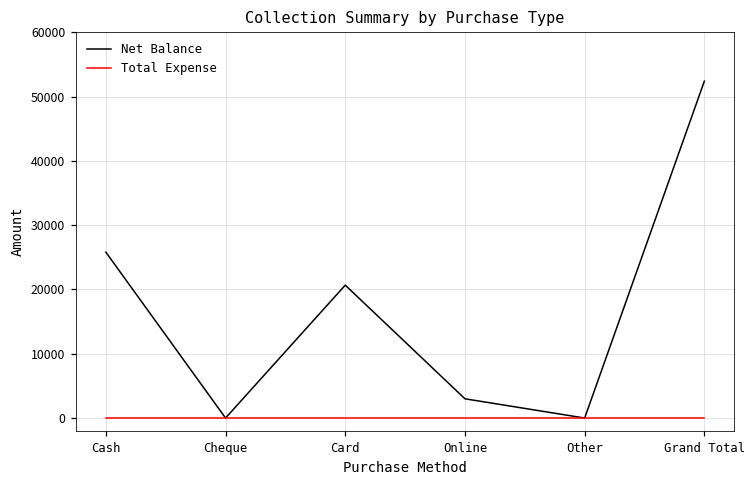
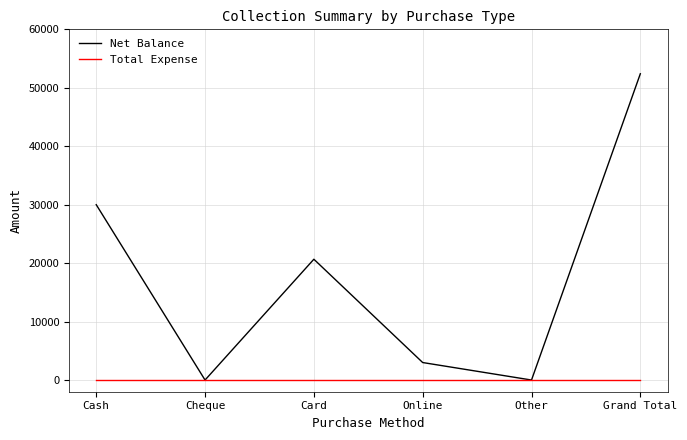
  {
    "Net Balance": {
-     "Cash": 26000,
+     "Cash": 30000,
      "Card": 21000,
      "Online": 3000,
      "Grand Total": 52000
    },
    "Total Expense": {
      "Cash": 0,
      "Card": 0,
      "Online": 0,
      "Grand Total": 0
    }
  }
